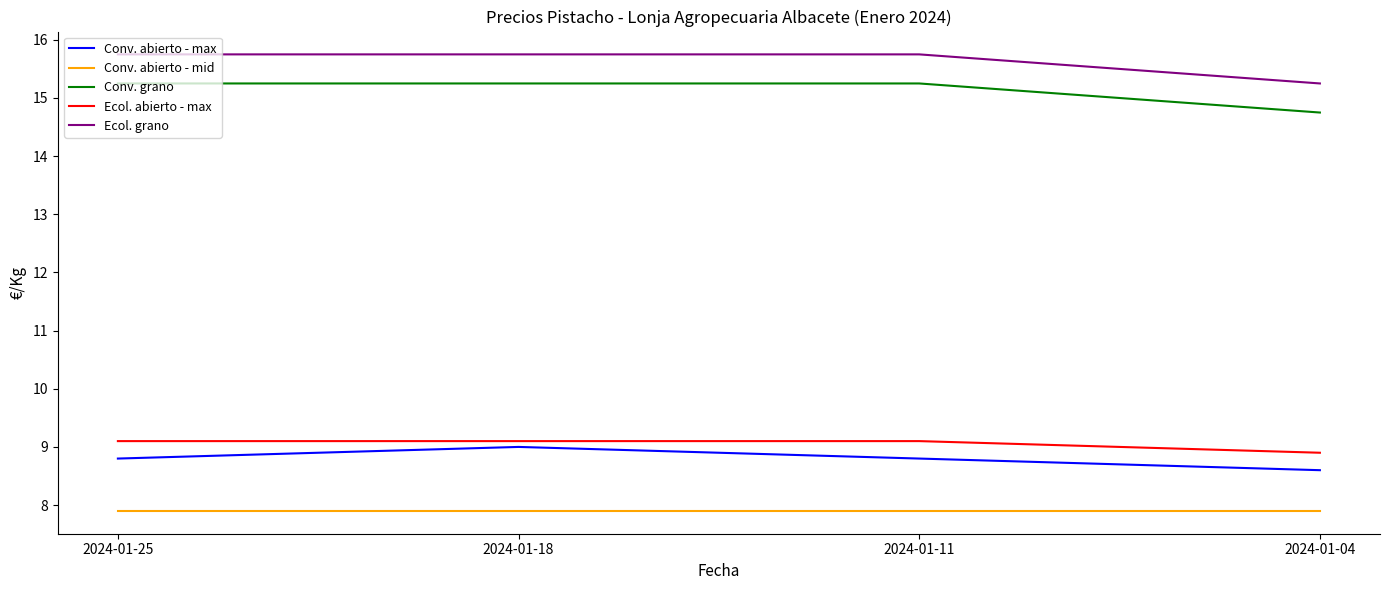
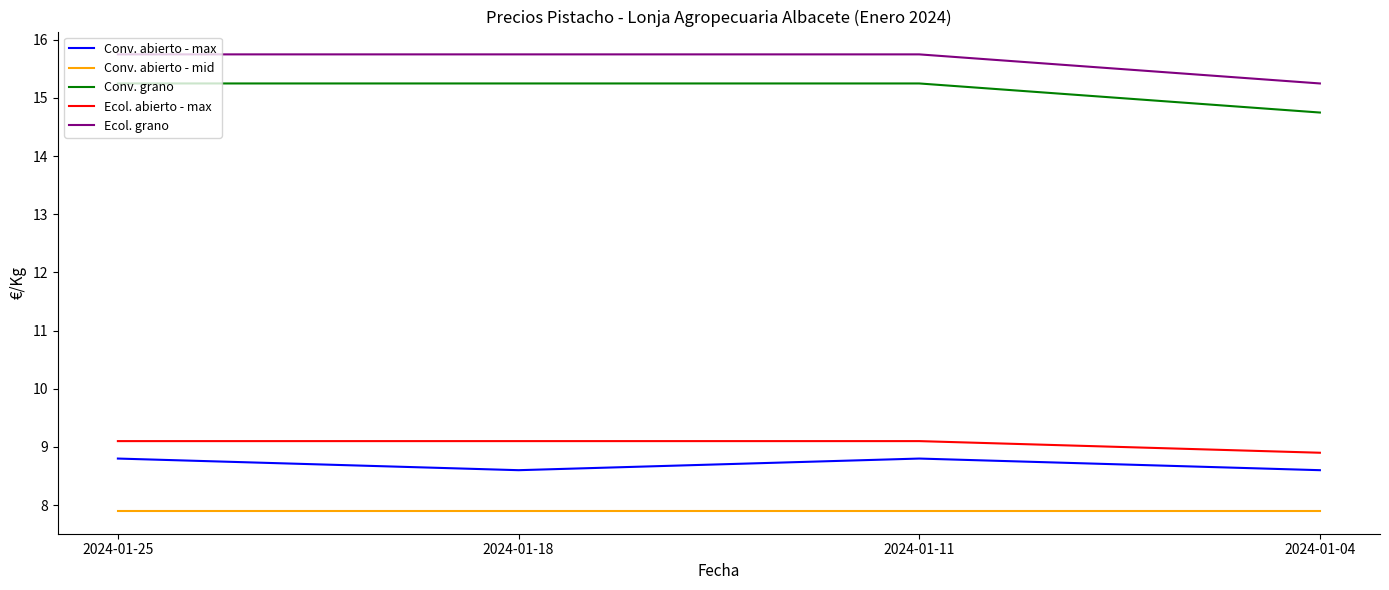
  {
    "Conv. abierto - max": {
      "2024-01-25": 8.8,
-     "2024-01-18": 9.0,
+     "2024-01-18": 8.6,
      "2024-01-11": 8.8,
      "2024-01-04": 8.6
    },
    "Conv. abierto - mid": {
      "2024-01-25": 7.9,
      "2024-01-18": 7.9,
      "2024-01-11": 7.9,
      "2024-01-04": 7.9
    },
    "Conv. grano": {
      "2024-01-18": 15.3,
      "2024-01-11": 15.3,
      "2024-01-04": 14.8
    },
    "Ecol. abierto - max": {
      "2024-01-25": 9.1,
      "2024-01-18": 9.1,
      "2024-01-11": 9.1,
      "2024-01-04": 8.9
    },
    "Ecol. grano": {
      "2024-01-18": 15.8,
      "2024-01-11": 15.8,
      "2024-01-04": 15.3
    }
  }
